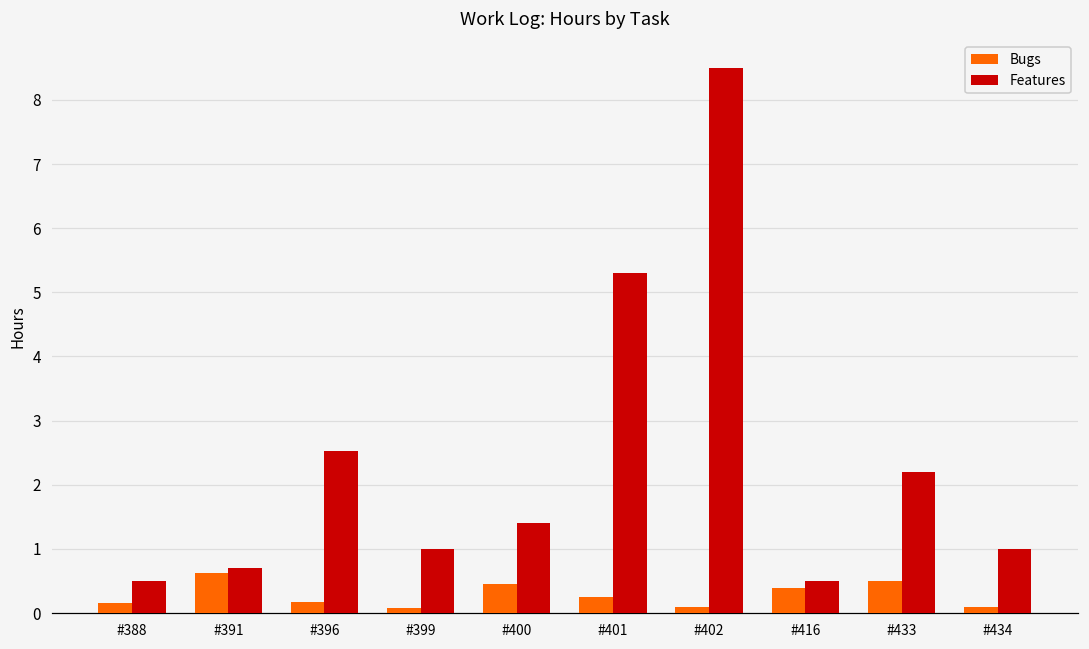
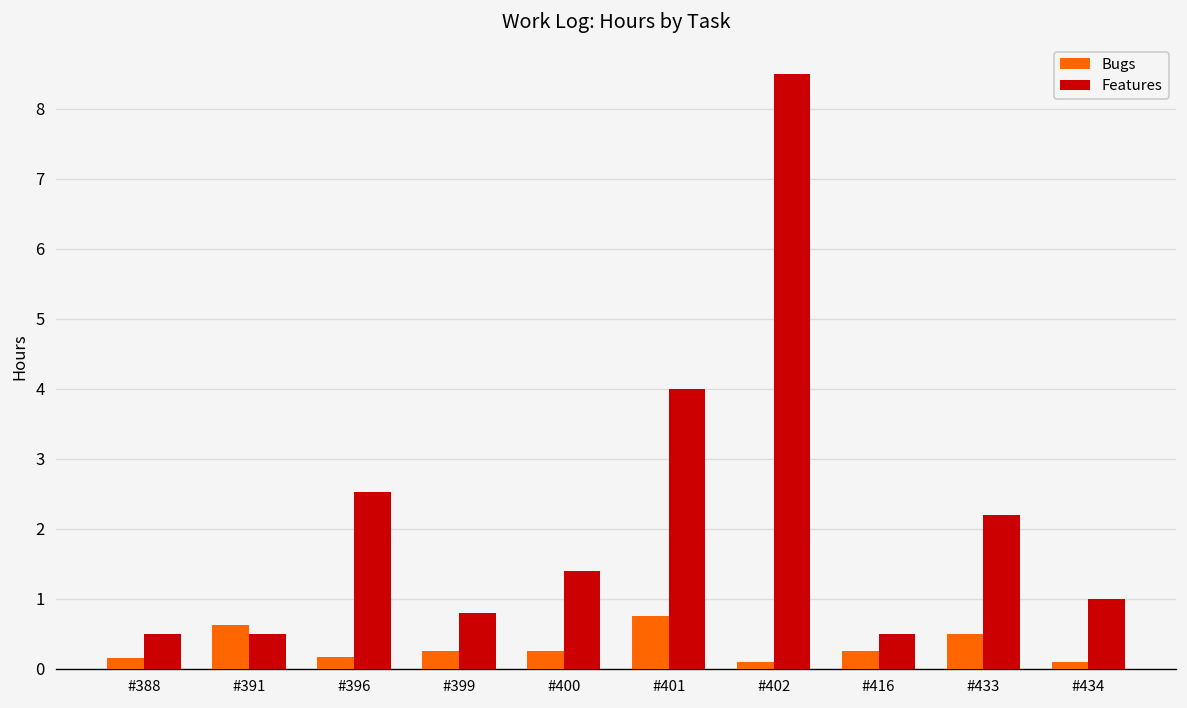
  {
    "Bugs": {
      "#388": 0.2,
      "#391": 0.6,
      "#396": 0.2,
-     "#399": 0.1,
-     "#400": 0.5,
-     "#401": 0.3,
+     "#399": 0.3,
+     "#400": 0.3,
+     "#401": 0.8,
      "#402": 0.1,
-     "#416": 0.4,
+     "#416": 0.3,
      "#433": 0.5,
      "#434": 0.1
    },
    "Features": {
      "#388": 0.5,
-     "#391": 0.7,
+     "#391": 0.5,
      "#396": 2.5,
-     "#399": 1.0,
+     "#399": 0.8,
      "#400": 1.4,
-     "#401": 5.3,
+     "#401": 4.0,
      "#402": 8.5,
      "#416": 0.5,
      "#433": 2.2,
      "#434": 1.0
    }
  }
